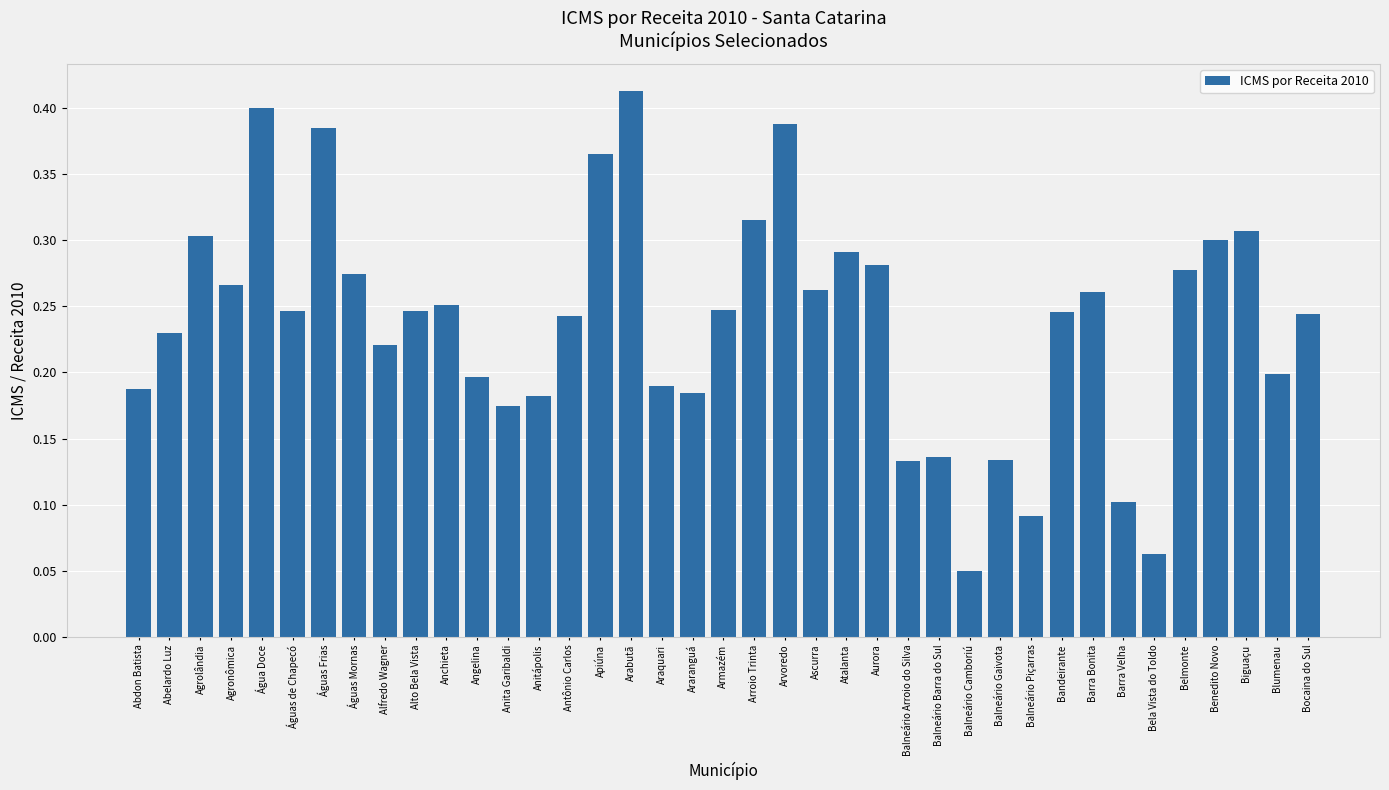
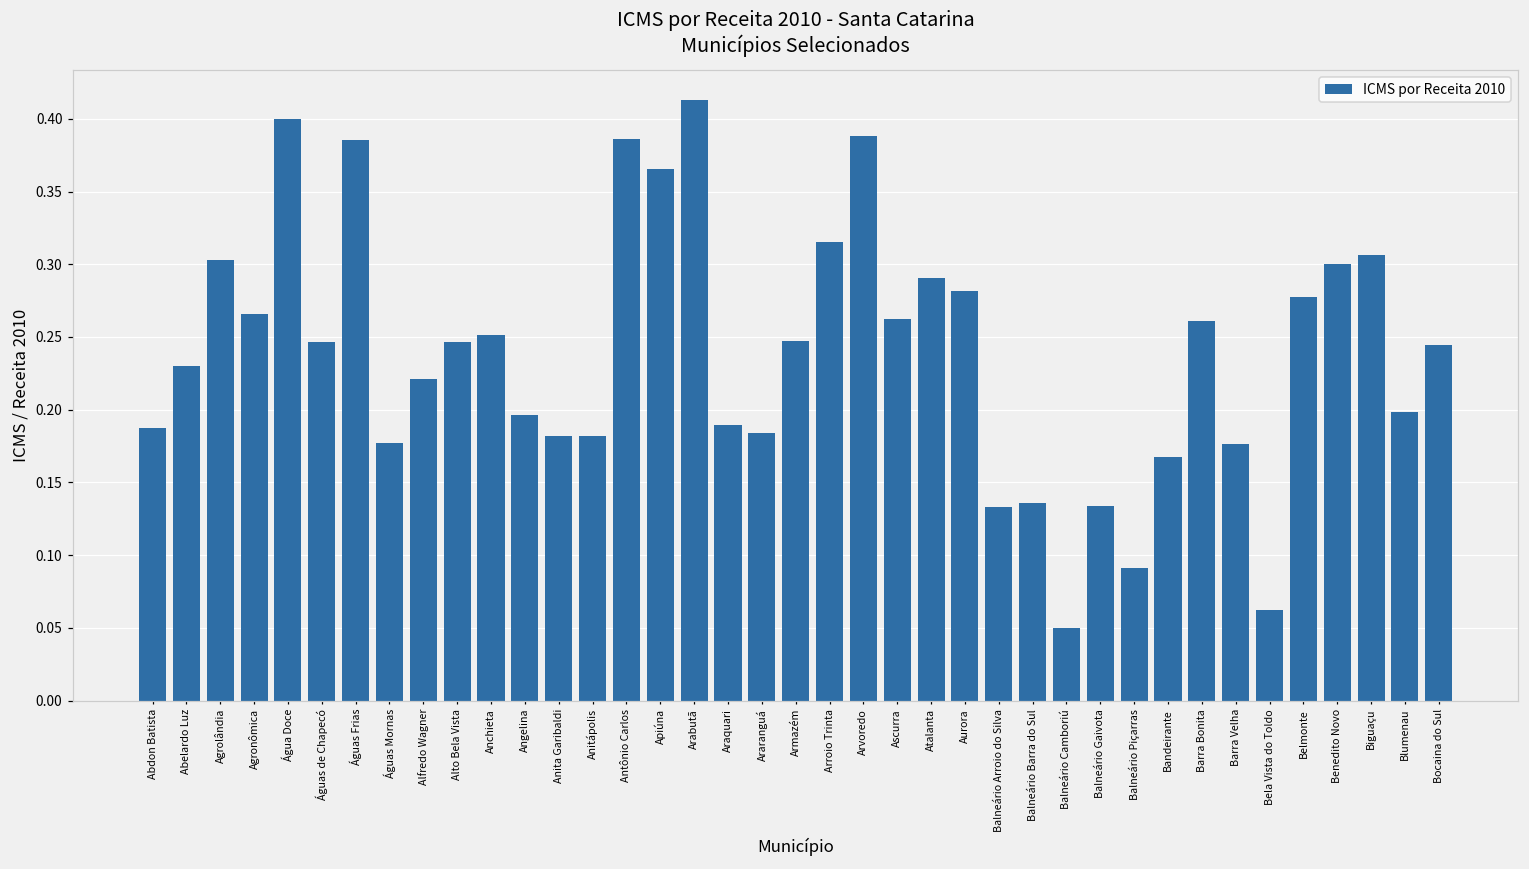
  {
    "Abdon Batista": 0.187,
    "Abelardo Luz": 0.230,
    "Agrolândia": 0.303,
    "Agronômica": 0.266,
    "Água Doce": 0.400,
    "Águas de Chapecó": 0.246,
    "Águas Frias": 0.385,
-   "Águas Mornas": 0.275,
+   "Águas Mornas": 0.177,
    "Alfredo Wagner": 0.221,
    "Alto Bela Vista": 0.246,
    "Anchieta": 0.251,
    "Angelina": 0.197,
-   "Anita Garibaldi": 0.175,
+   "Anita Garibaldi": 0.182,
    "Anitápolis": 0.182,
-   "Antônio Carlos": 0.243,
+   "Antônio Carlos": 0.386,
    "Apiúna": 0.365,
    "Arabutã": 0.413,
    "Araquari": 0.189,
    "Araranguá": 0.184,
    "Armazém": 0.247,
    "Arroio Trinta": 0.315,
    "Arvoredo": 0.388,
    "Ascurra": 0.263,
    "Atalanta": 0.291,
    "Aurora": 0.281,
    "Balneário Arroio do Silva": 0.133,
    "Balneário Barra do Sul": 0.136,
    "Balneário Camboriú": 0.050,
    "Balneário Gaivota": 0.134,
    "Balneário Piçarras": 0.091,
-   "Bandeirante": 0.246,
+   "Bandeirante": 0.167,
    "Barra Bonita": 0.261,
-   "Barra Velha": 0.102,
+   "Barra Velha": 0.176,
    "Bela Vista do Toldo": 0.063,
    "Belmonte": 0.278,
    "Benedito Novo": 0.300,
    "Biguaçu": 0.307,
    "Blumenau": 0.198,
    "Bocaina do Sul": 0.244
  }
